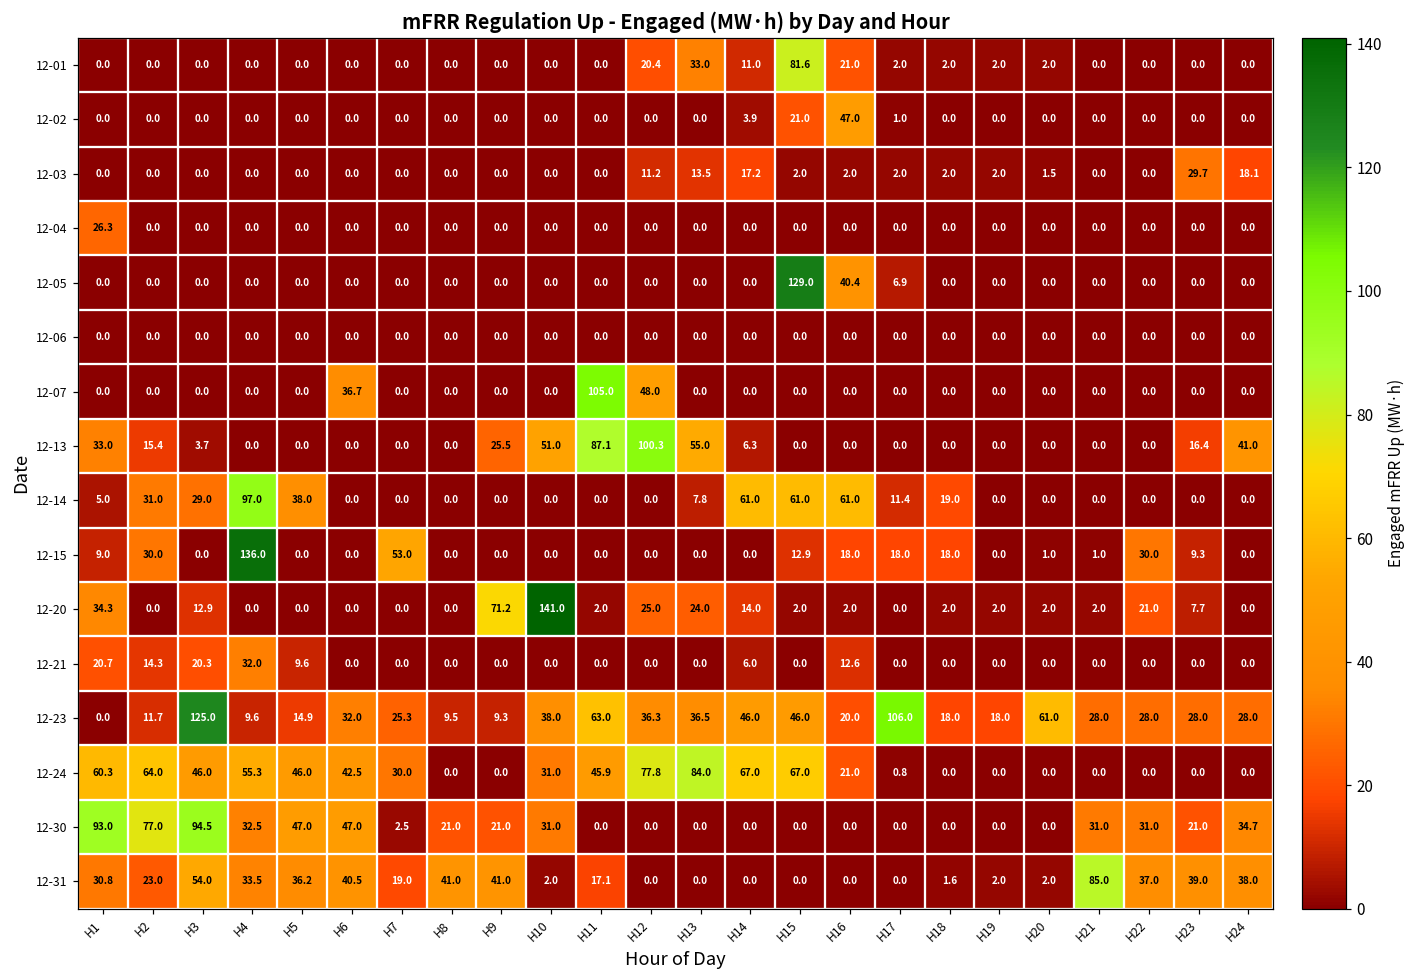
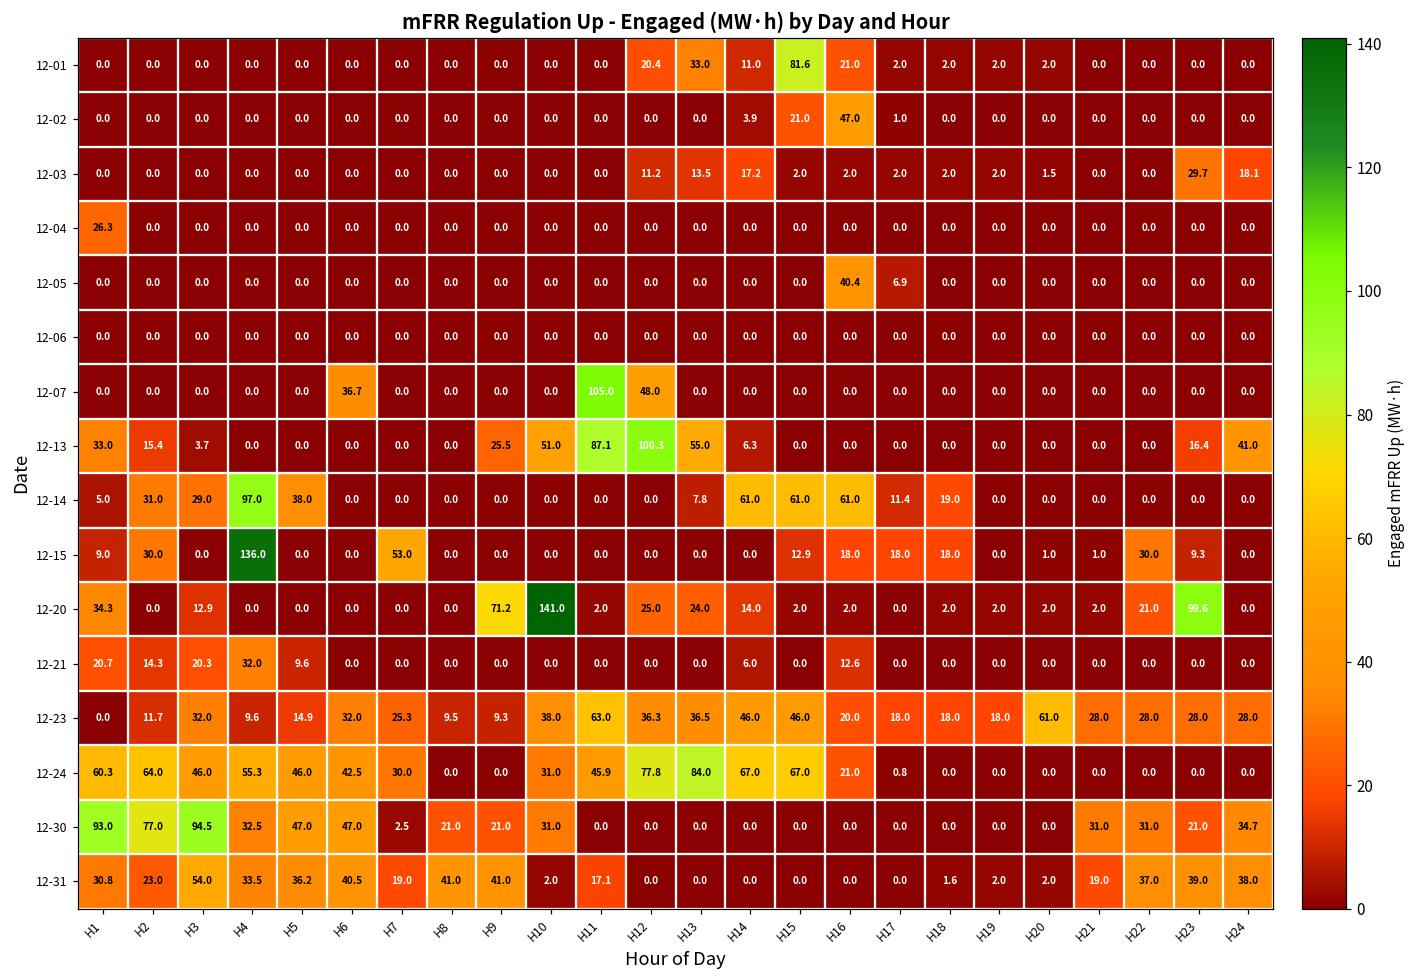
  {
    "12-05": {
      "H1": 0.0,
      "H2": 0.0,
      "H3": 0.0,
      "H4": 0.0,
      "H5": 0.0,
      "H6": 0.0,
      "H7": 0.0,
      "H8": 0.0,
      "H9": 0.0,
      "H10": 0.0,
      "H11": 0.0,
      "H12": 0.0,
      "H13": 0.0,
      "H14": 0.0,
-     "H15": 129.0,
+     "H15": 0.0,
      "H16": 40.4,
      "H17": 6.9,
      "H18": 0.0,
      "H19": 0.0,
      "H20": 0.0,
      "H21": 0.0,
      "H22": 0.0,
      "H23": 0.0,
      "H24": 0.0
    },
    "12-20": {
      "H1": 34.3,
      "H2": 0.0,
      "H3": 12.9,
      "H4": 0.0,
      "H5": 0.0,
      "H6": 0.0,
      "H7": 0.0,
      "H8": 0.0,
      "H9": 71.2,
      "H10": 141.0,
      "H11": 2.0,
      "H12": 25.0,
      "H13": 24.0,
      "H14": 14.0,
      "H15": 2.0,
      "H16": 2.0,
      "H17": 0.0,
      "H18": 2.0,
      "H19": 2.0,
      "H20": 2.0,
      "H21": 2.0,
      "H22": 21.0,
-     "H23": 7.7,
+     "H23": 99.6,
      "H24": 0.0
    },
    "12-23": {
      "H1": 0.0,
      "H2": 11.7,
-     "H3": 125.0,
+     "H3": 32.0,
      "H4": 9.6,
      "H5": 14.9,
      "H6": 32.0,
      "H7": 25.3,
      "H8": 9.5,
      "H9": 9.3,
      "H10": 38.0,
      "H11": 63.0,
      "H12": 36.3,
      "H13": 36.5,
      "H14": 46.0,
      "H15": 46.0,
      "H16": 20.0,
-     "H17": 106.0,
+     "H17": 18.0,
      "H18": 18.0,
      "H19": 18.0,
      "H20": 61.0,
      "H21": 28.0,
      "H22": 28.0,
      "H23": 28.0,
      "H24": 28.0
    },
    "12-31": {
      "H1": 30.8,
      "H2": 23.0,
      "H3": 54.0,
      "H4": 33.5,
      "H5": 36.2,
      "H6": 40.5,
      "H7": 19.0,
      "H8": 41.0,
      "H9": 41.0,
      "H10": 2.0,
      "H11": 17.1,
      "H12": 0.0,
      "H13": 0.0,
      "H14": 0.0,
      "H15": 0.0,
      "H16": 0.0,
      "H17": 0.0,
      "H18": 1.6,
      "H19": 2.0,
      "H20": 2.0,
-     "H21": 85.0,
+     "H21": 19.0,
      "H22": 37.0,
      "H23": 39.0,
      "H24": 38.0
    }
  }
